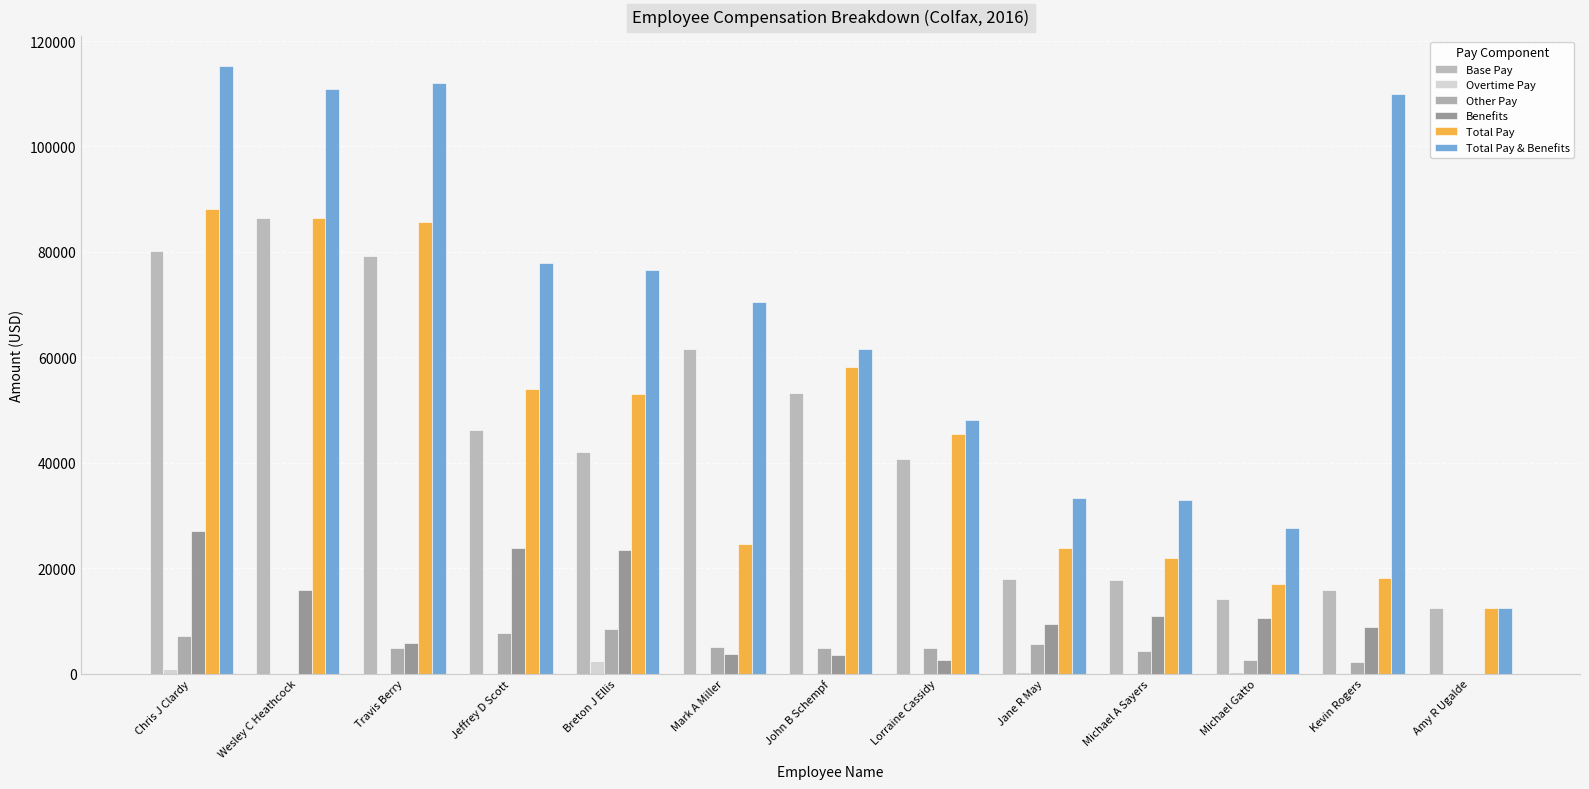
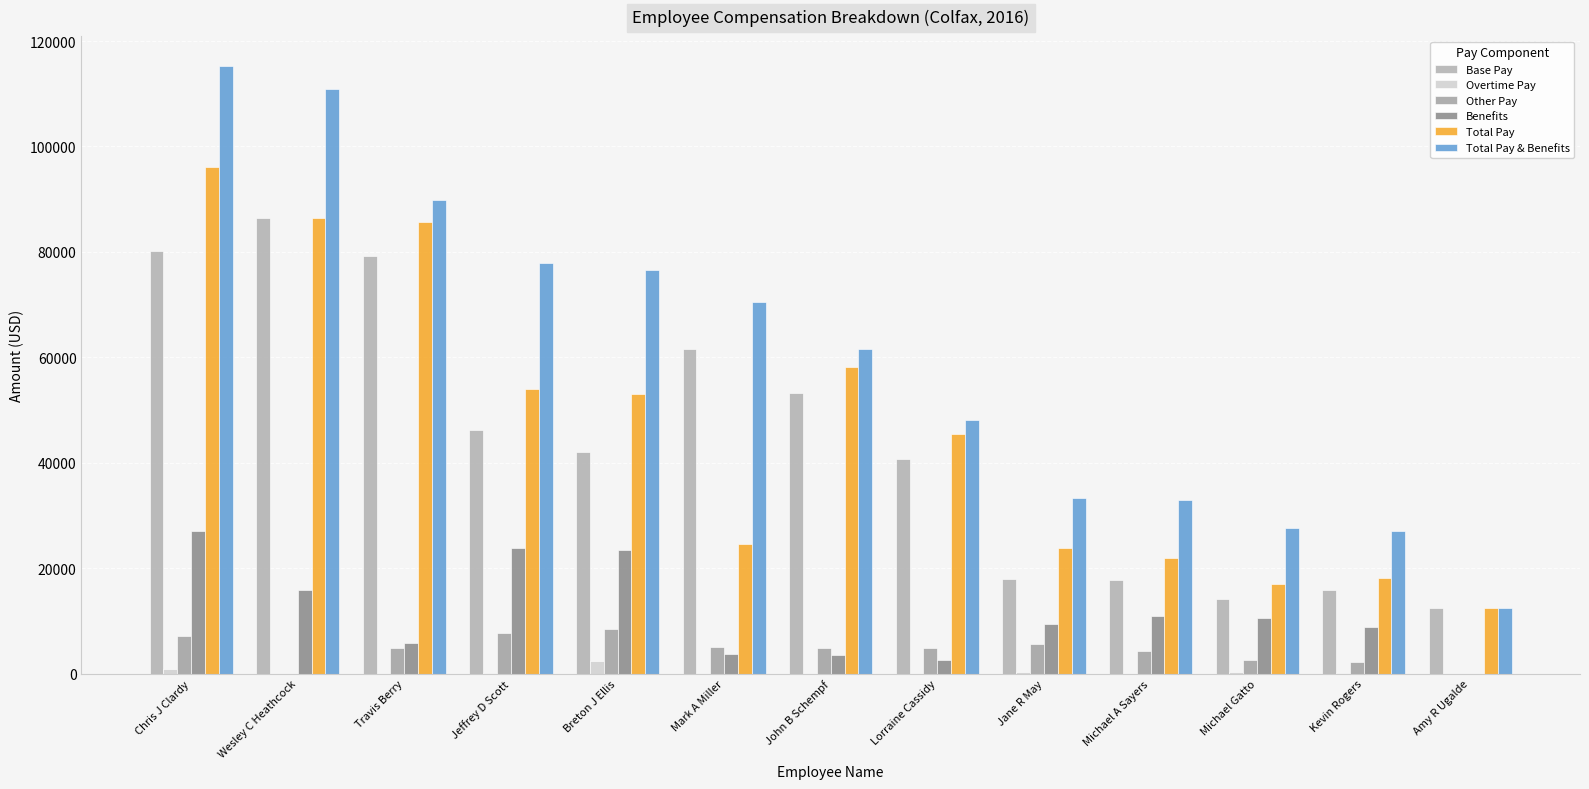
  {
    "Total Pay": {
-     "Chris J Clardy": 88000,
+     "Chris J Clardy": 96000,
      "Wesley C Heathcock": 86000,
      "Travis Berry": 86000,
      "Jeffrey D Scott": 54000,
      "Breton J Ellis": 53000,
      "Mark A Miller": 25000,
      "John B Schempf": 58000,
      "Lorraine Cassidy": 45000,
      "Jane R May": 24000,
      "Michael A Sayers": 22000,
      "Michael Gatto": 17000,
      "Kevin Rogers": 18000,
      "Amy R Ugalde": 12000
    },
    "Total Pay & Benefits": {
      "Chris J Clardy": 115000,
      "Wesley C Heathcock": 111000,
-     "Travis Berry": 112000,
+     "Travis Berry": 90000,
      "Jeffrey D Scott": 78000,
      "Breton J Ellis": 77000,
      "Mark A Miller": 70000,
      "John B Schempf": 62000,
      "Lorraine Cassidy": 48000,
      "Jane R May": 33000,
      "Michael A Sayers": 33000,
      "Michael Gatto": 28000,
-     "Kevin Rogers": 110000,
+     "Kevin Rogers": 27000,
      "Amy R Ugalde": 12000
    }
  }
